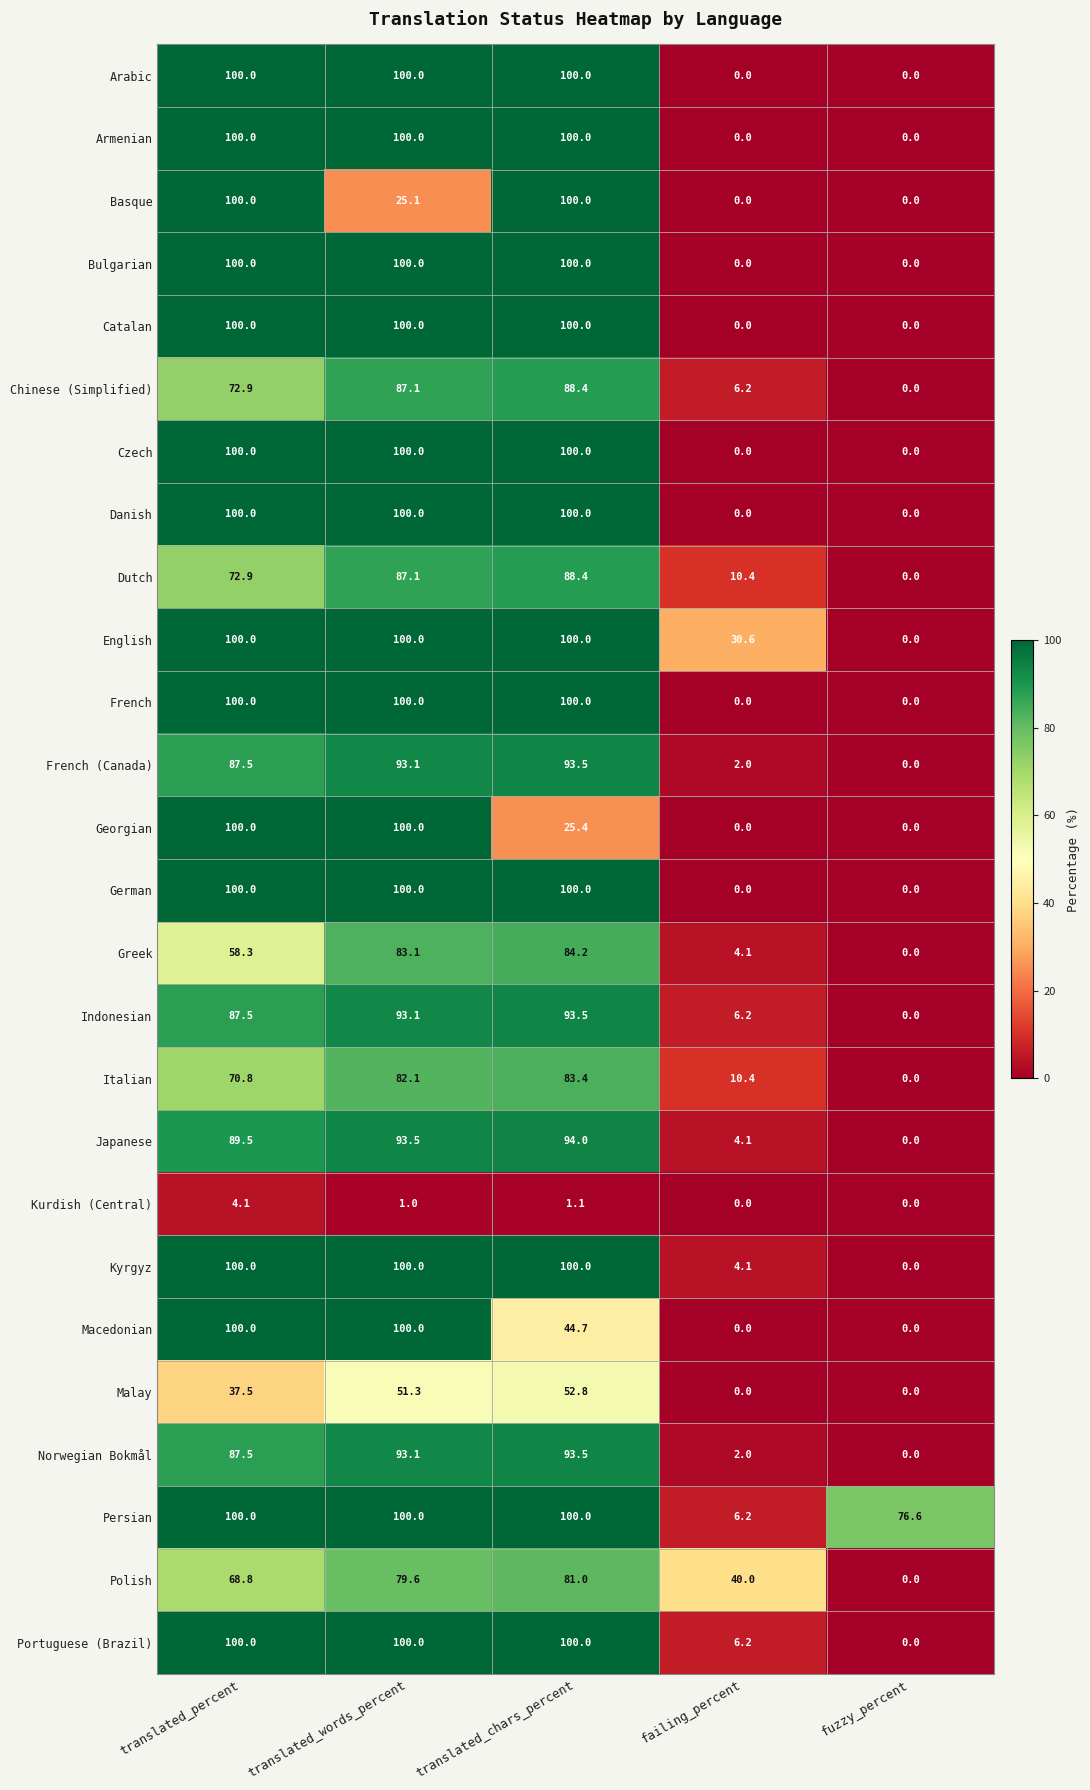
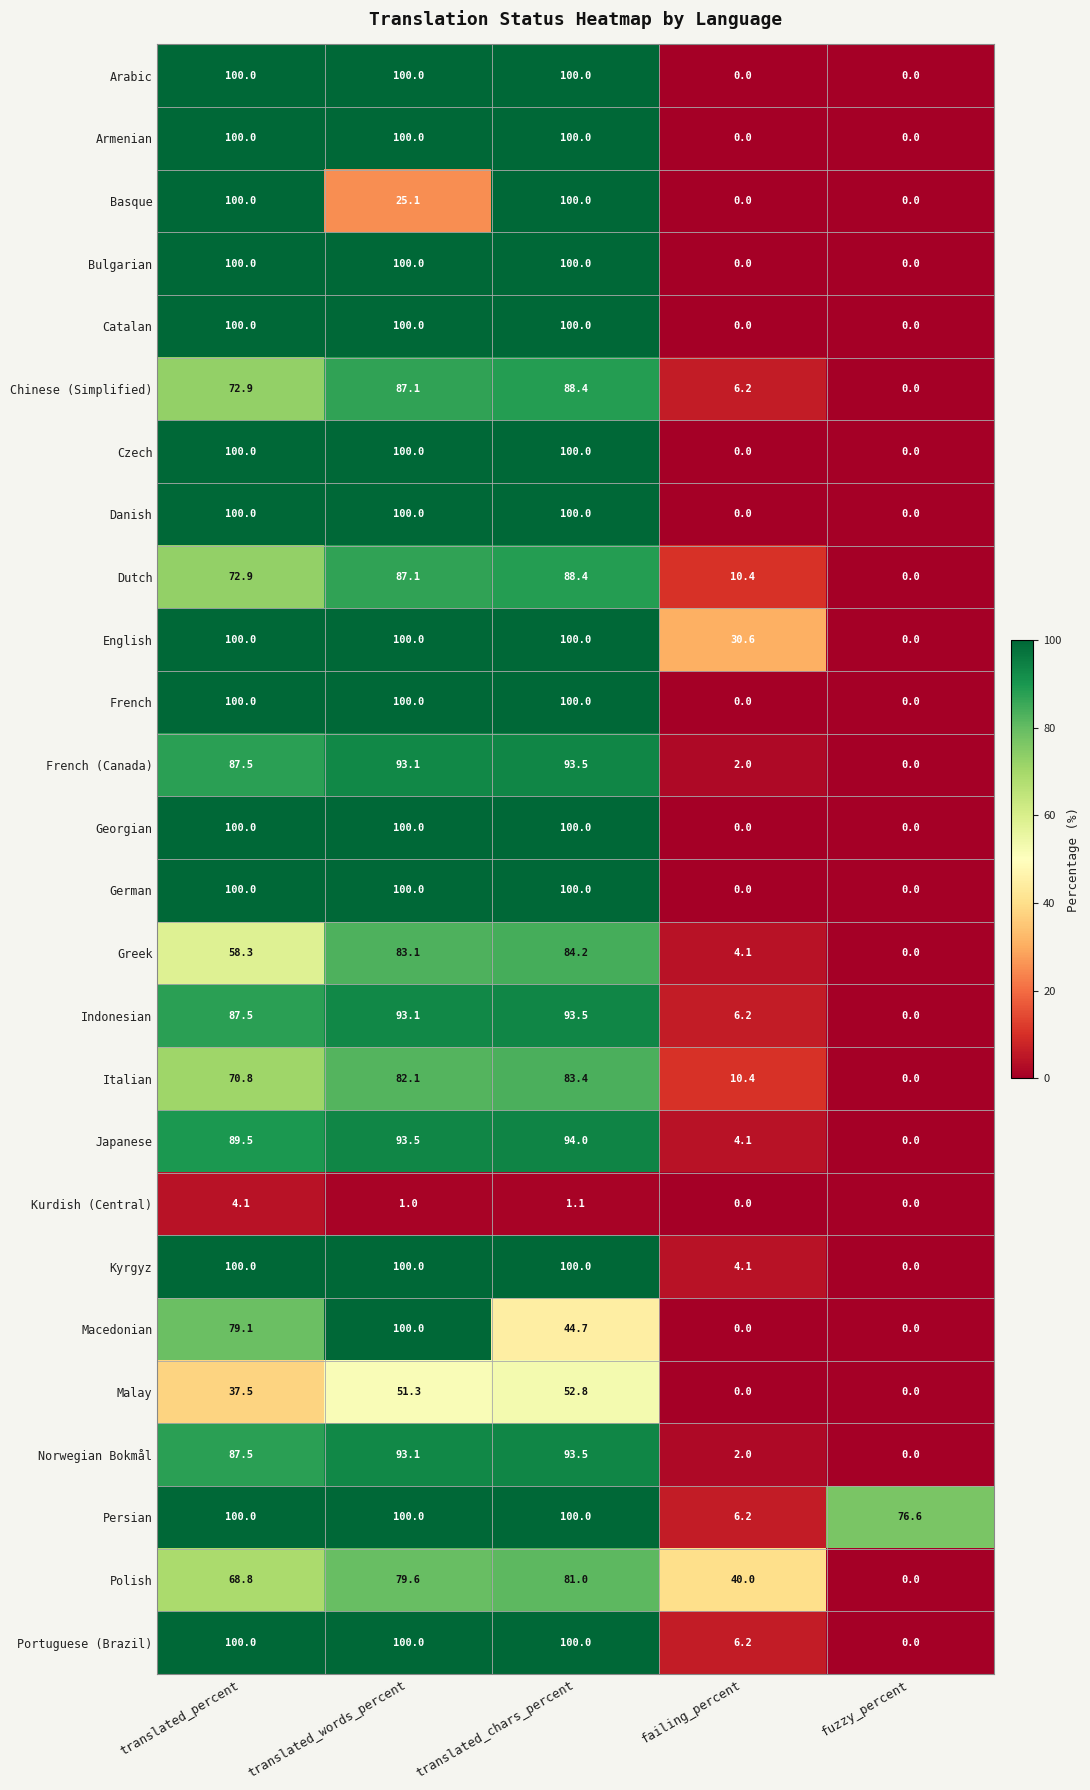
  {
    "Arabic": {
      "translated_percent": 100.0,
      "translated_words_percent": 100.0,
      "translated_chars_percent": 100.0,
      "failing_percent": 0.0,
      "fuzzy_percent": 0.0
    },
    "Armenian": {
      "translated_percent": 100.0,
      "translated_words_percent": 100.0,
      "translated_chars_percent": 100.0,
      "failing_percent": 0.0,
      "fuzzy_percent": 0.0
    },
    "Basque": {
      "translated_percent": 100.0,
      "translated_words_percent": 25.1,
      "translated_chars_percent": 100.0,
      "failing_percent": 0.0,
      "fuzzy_percent": 0.0
    },
    "Bulgarian": {
      "translated_percent": 100.0,
      "translated_words_percent": 100.0,
      "translated_chars_percent": 100.0,
      "failing_percent": 0.0,
      "fuzzy_percent": 0.0
    },
    "Catalan": {
      "translated_percent": 100.0,
      "translated_words_percent": 100.0,
      "translated_chars_percent": 100.0,
      "failing_percent": 0.0,
      "fuzzy_percent": 0.0
    },
    "Chinese (Simplified)": {
      "translated_percent": 72.9,
      "translated_words_percent": 87.1,
      "translated_chars_percent": 88.4,
      "failing_percent": 6.2,
      "fuzzy_percent": 0.0
    },
    "Czech": {
      "translated_percent": 100.0,
      "translated_words_percent": 100.0,
      "translated_chars_percent": 100.0,
      "failing_percent": 0.0,
      "fuzzy_percent": 0.0
    },
    "Danish": {
      "translated_percent": 100.0,
      "translated_words_percent": 100.0,
      "translated_chars_percent": 100.0,
      "failing_percent": 0.0,
      "fuzzy_percent": 0.0
    },
    "Dutch": {
      "translated_percent": 72.9,
      "translated_words_percent": 87.1,
      "translated_chars_percent": 88.4,
      "failing_percent": 10.4,
      "fuzzy_percent": 0.0
    },
    "English": {
      "translated_percent": 100.0,
      "translated_words_percent": 100.0,
      "translated_chars_percent": 100.0,
      "failing_percent": 30.6,
      "fuzzy_percent": 0.0
    },
    "French": {
      "translated_percent": 100.0,
      "translated_words_percent": 100.0,
      "translated_chars_percent": 100.0,
      "failing_percent": 0.0,
      "fuzzy_percent": 0.0
    },
    "French (Canada)": {
      "translated_percent": 87.5,
      "translated_words_percent": 93.1,
      "translated_chars_percent": 93.5,
      "failing_percent": 2.0,
      "fuzzy_percent": 0.0
    },
    "Georgian": {
      "translated_percent": 100.0,
      "translated_words_percent": 100.0,
-     "translated_chars_percent": 25.4,
+     "translated_chars_percent": 100.0,
      "failing_percent": 0.0,
      "fuzzy_percent": 0.0
    },
    "German": {
      "translated_percent": 100.0,
      "translated_words_percent": 100.0,
      "translated_chars_percent": 100.0,
      "failing_percent": 0.0,
      "fuzzy_percent": 0.0
    },
    "Greek": {
      "translated_percent": 58.3,
      "translated_words_percent": 83.1,
      "translated_chars_percent": 84.2,
      "failing_percent": 4.1,
      "fuzzy_percent": 0.0
    },
    "Indonesian": {
      "translated_percent": 87.5,
      "translated_words_percent": 93.1,
      "translated_chars_percent": 93.5,
      "failing_percent": 6.2,
      "fuzzy_percent": 0.0
    },
    "Italian": {
      "translated_percent": 70.8,
      "translated_words_percent": 82.1,
      "translated_chars_percent": 83.4,
      "failing_percent": 10.4,
      "fuzzy_percent": 0.0
    },
    "Japanese": {
      "translated_percent": 89.5,
      "translated_words_percent": 93.5,
      "translated_chars_percent": 94.0,
      "failing_percent": 4.1,
      "fuzzy_percent": 0.0
    },
    "Kurdish (Central)": {
      "translated_percent": 4.1,
      "translated_words_percent": 1.0,
      "translated_chars_percent": 1.1,
      "failing_percent": 0.0,
      "fuzzy_percent": 0.0
    },
    "Kyrgyz": {
      "translated_percent": 100.0,
      "translated_words_percent": 100.0,
      "translated_chars_percent": 100.0,
      "failing_percent": 4.1,
      "fuzzy_percent": 0.0
    },
    "Macedonian": {
-     "translated_percent": 100.0,
+     "translated_percent": 79.1,
      "translated_words_percent": 100.0,
      "translated_chars_percent": 44.7,
      "failing_percent": 0.0,
      "fuzzy_percent": 0.0
    },
    "Malay": {
      "translated_percent": 37.5,
      "translated_words_percent": 51.3,
      "translated_chars_percent": 52.8,
      "failing_percent": 0.0,
      "fuzzy_percent": 0.0
    },
    "Norwegian Bokmål": {
      "translated_percent": 87.5,
      "translated_words_percent": 93.1,
      "translated_chars_percent": 93.5,
      "failing_percent": 2.0,
      "fuzzy_percent": 0.0
    },
    "Persian": {
      "translated_percent": 100.0,
      "translated_words_percent": 100.0,
      "translated_chars_percent": 100.0,
      "failing_percent": 6.2,
      "fuzzy_percent": 76.6
    },
    "Polish": {
      "translated_percent": 68.8,
      "translated_words_percent": 79.6,
      "translated_chars_percent": 81.0,
      "failing_percent": 40.0,
      "fuzzy_percent": 0.0
    },
    "Portuguese (Brazil)": {
      "translated_percent": 100.0,
      "translated_words_percent": 100.0,
      "translated_chars_percent": 100.0,
      "failing_percent": 6.2,
      "fuzzy_percent": 0.0
    }
  }
